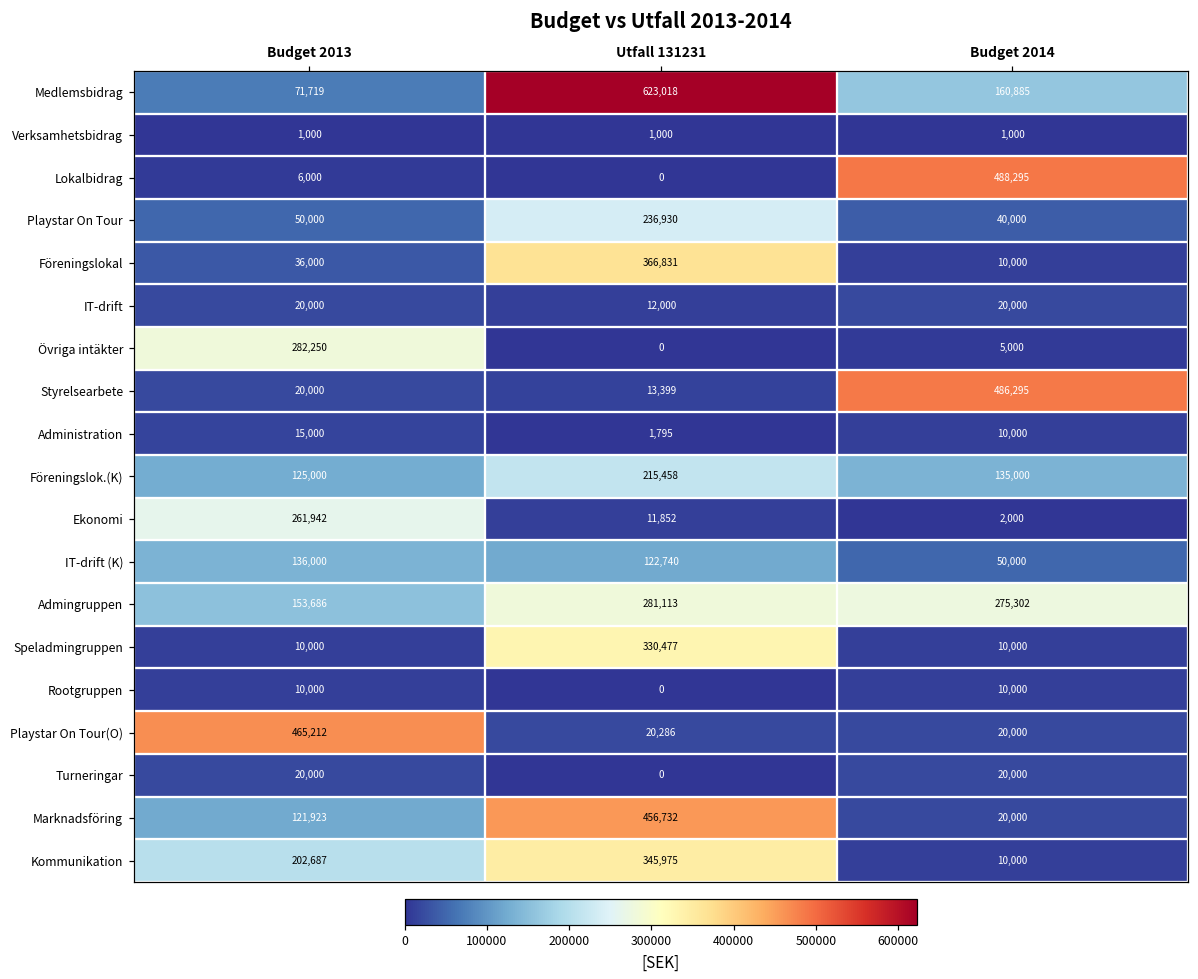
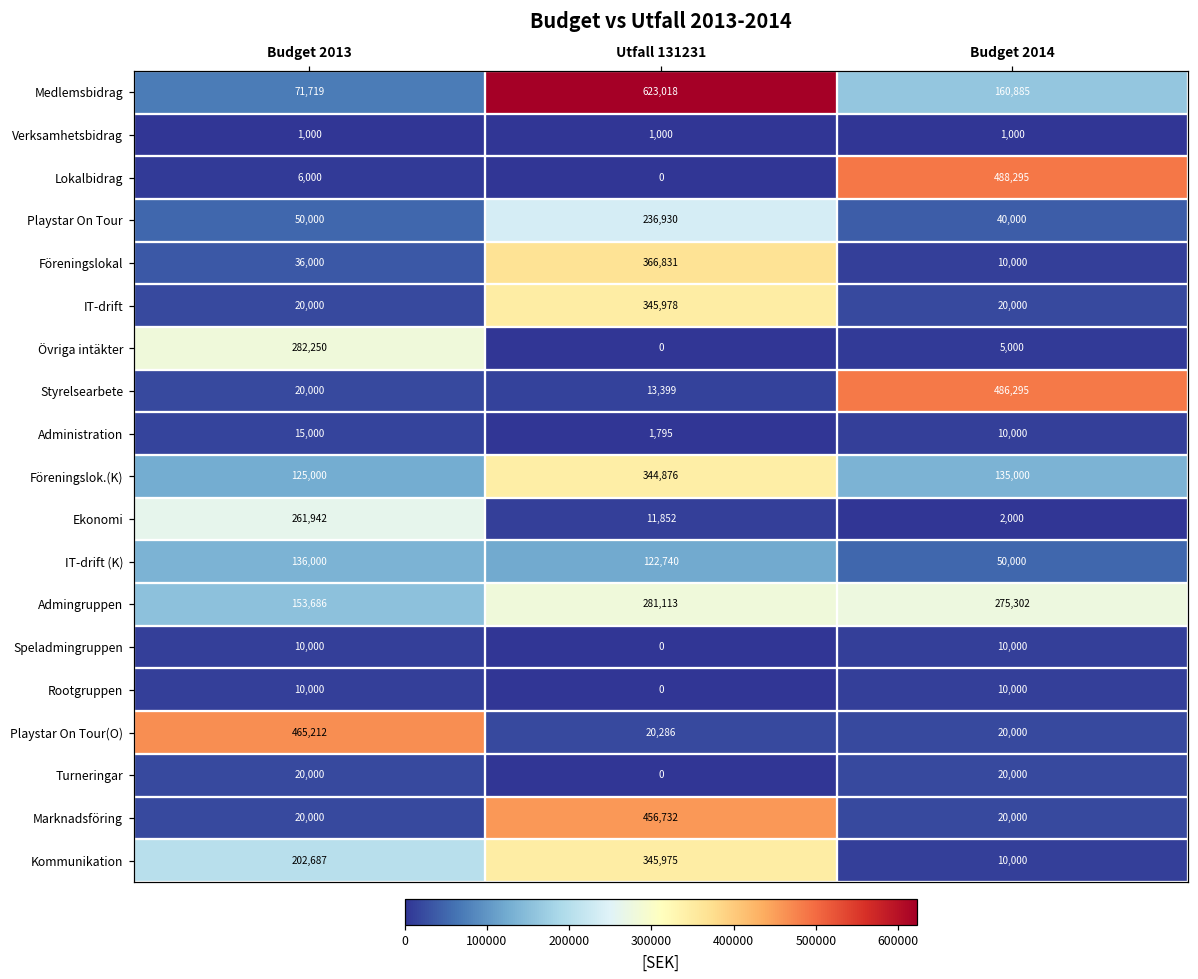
  {
    "Medlemsbidrag": {
      "Budget 2013": "71,719",
      "Utfall 131231": "623,018",
      "Budget 2014": "160,885"
    },
    "Verksamhetsbidrag": {
      "Budget 2013": "1,000",
      "Utfall 131231": "1,000",
      "Budget 2014": "1,000"
    },
    "Lokalbidrag": {
      "Budget 2013": "6,000",
      "Utfall 131231": "0",
      "Budget 2014": "488,295"
    },
    "Playstar On Tour": {
      "Budget 2013": "50,000",
      "Utfall 131231": "236,930",
      "Budget 2014": "40,000"
    },
    "Föreningslokal": {
      "Budget 2013": "36,000",
      "Utfall 131231": "366,831",
      "Budget 2014": "10,000"
    },
    "IT-drift": {
      "Budget 2013": "20,000",
-     "Utfall 131231": "12,000",
+     "Utfall 131231": "345,978",
      "Budget 2014": "20,000"
    },
    "Övriga intäkter": {
      "Budget 2013": "282,250",
      "Utfall 131231": "0",
      "Budget 2014": "5,000"
    },
    "Styrelsearbete": {
      "Budget 2013": "20,000",
      "Utfall 131231": "13,399",
      "Budget 2014": "486,295"
    },
    "Administration": {
      "Budget 2013": "15,000",
      "Utfall 131231": "1,795",
      "Budget 2014": "10,000"
    },
    "Föreningslok.(K)": {
      "Budget 2013": "125,000",
-     "Utfall 131231": "215,458",
+     "Utfall 131231": "344,876",
      "Budget 2014": "135,000"
    },
    "Ekonomi": {
      "Budget 2013": "261,942",
      "Utfall 131231": "11,852",
      "Budget 2014": "2,000"
    },
    "IT-drift (K)": {
      "Budget 2013": "136,000",
      "Utfall 131231": "122,740",
      "Budget 2014": "50,000"
    },
    "Admingruppen": {
      "Budget 2013": "153,686",
      "Utfall 131231": "281,113",
      "Budget 2014": "275,302"
    },
    "Speladmingruppen": {
      "Budget 2013": "10,000",
-     "Utfall 131231": "330,477",
+     "Utfall 131231": "0",
      "Budget 2014": "10,000"
    },
    "Rootgruppen": {
      "Budget 2013": "10,000",
      "Utfall 131231": "0",
      "Budget 2014": "10,000"
    },
    "Playstar On Tour(O)": {
      "Budget 2013": "465,212",
      "Utfall 131231": "20,286",
      "Budget 2014": "20,000"
    },
    "Turneringar": {
      "Budget 2013": "20,000",
      "Utfall 131231": "0",
      "Budget 2014": "20,000"
    },
    "Marknadsföring": {
-     "Budget 2013": "121,923",
+     "Budget 2013": "20,000",
      "Utfall 131231": "456,732",
      "Budget 2014": "20,000"
    },
    "Kommunikation": {
      "Budget 2013": "202,687",
      "Utfall 131231": "345,975",
      "Budget 2014": "10,000"
    }
  }
